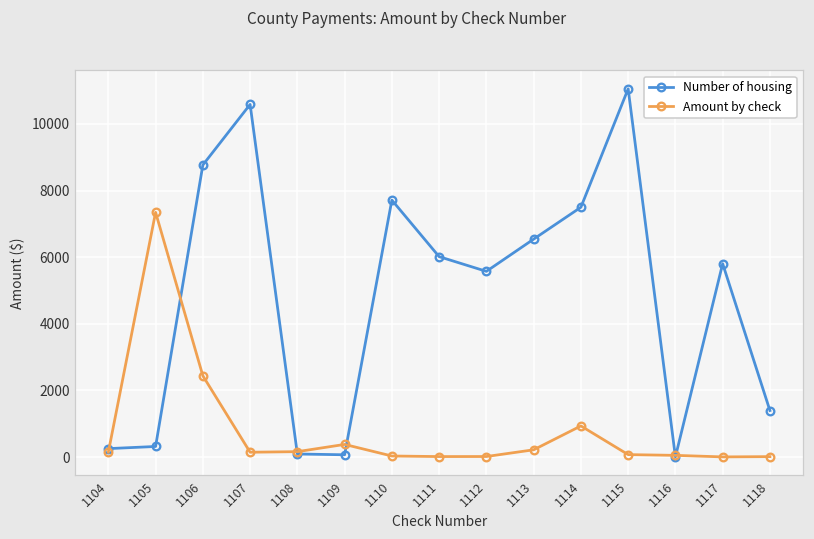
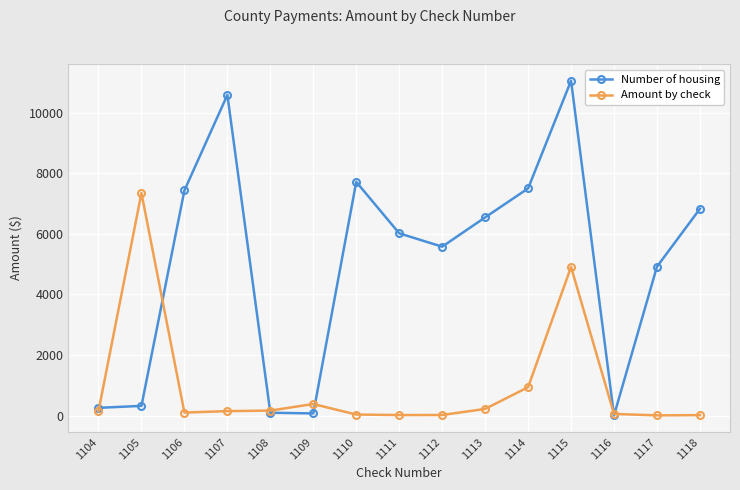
  {
    "Number of housing": {
      "1104": 300,
      "1105": 300,
-     "1106": 8800,
+     "1106": 7400,
      "1107": 10600,
      "1109": 100,
      "1110": 7700,
      "1111": 6000,
      "1112": 5600,
      "1113": 6500,
      "1114": 7500,
      "1115": 11100,
-     "1117": 5800,
-     "1118": 1400
+     "1117": 4900,
+     "1118": 6800
    },
    "Amount by check": {
      "1104": 100,
      "1105": 7300,
-     "1106": 2400,
+     "1106": 100,
      "1107": 100,
      "1109": 400,
      "1110": 0,
      "1111": 0,
      "1112": 0,
      "1113": 200,
      "1114": 900,
-     "1115": 100,
+     "1115": 4900,
      "1117": 0,
      "1118": 0
    }
  }
